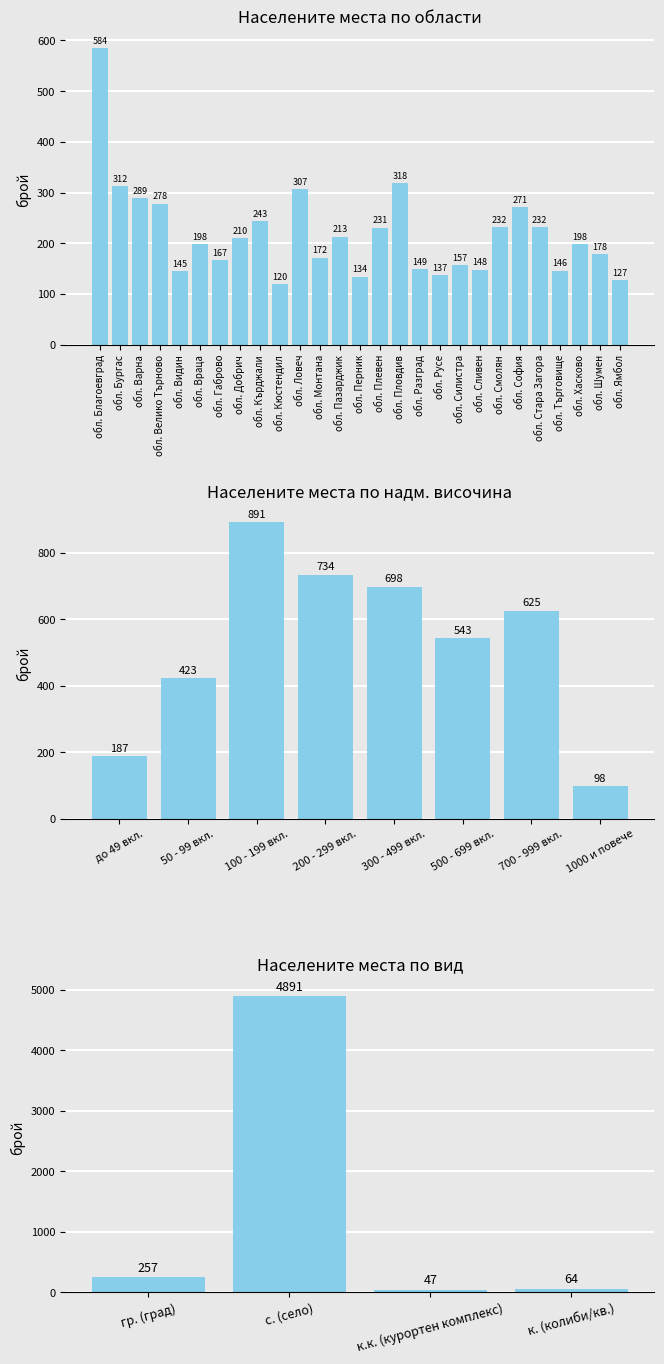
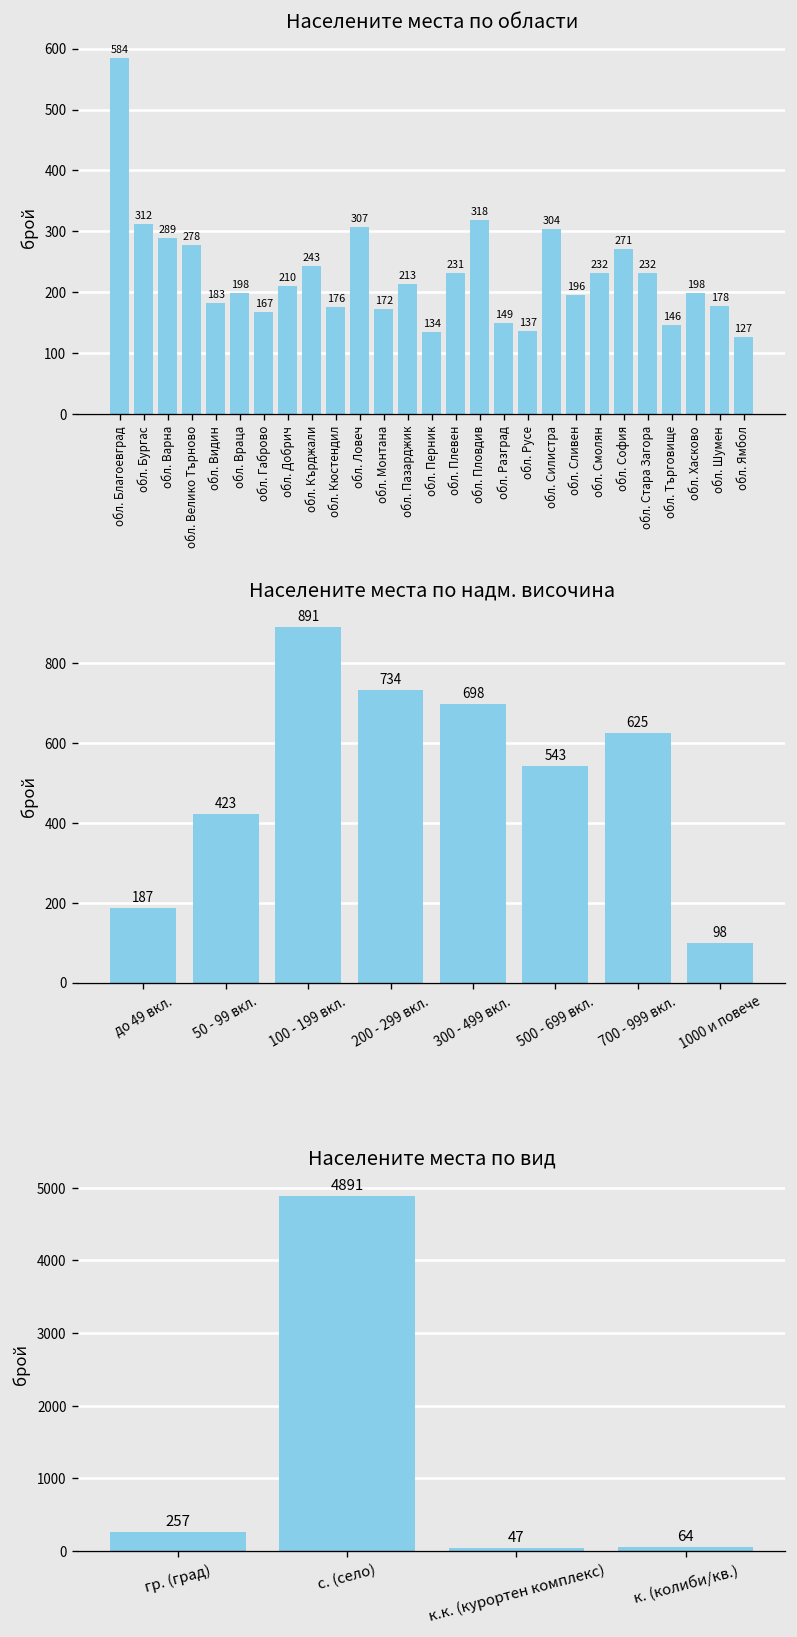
  {
    "Населените места по области": {
      "обл. Благоевград": 584,
      "обл. Бургас": 312,
      "обл. Варна": 289,
      "обл. Велико Търново": 278,
-     "обл. Видин": 145,
+     "обл. Видин": 183,
      "обл. Враца": 198,
      "обл. Габрово": 167,
      "обл. Добрич": 210,
      "обл. Кърджали": 243,
-     "обл. Кюстендил": 120,
+     "обл. Кюстендил": 176,
      "обл. Ловеч": 307,
      "обл. Монтана": 172,
      "обл. Пазарджик": 213,
      "обл. Перник": 134,
      "обл. Плевен": 231,
      "обл. Пловдив": 318,
      "обл. Разград": 149,
      "обл. Русе": 137,
-     "обл. Силистра": 157,
-     "обл. Сливен": 148,
+     "обл. Силистра": 304,
+     "обл. Сливен": 196,
      "обл. Смолян": 232,
      "обл. София": 271,
      "обл. Стара Загора": 232,
      "обл. Търговище": 146,
      "обл. Хасково": 198,
      "обл. Шумен": 178,
      "обл. Ямбол": 127
    },
    "Населените места по надм. височина": {
      "до 49 вкл.": 187,
      "50 - 99 вкл.": 423,
      "100 - 199 вкл.": 891,
      "200 - 299 вкл.": 734,
      "300 - 499 вкл.": 698,
      "500 - 699 вкл.": 543,
      "700 - 999 вкл.": 625,
      "1000 и повече": 98
    },
    "Населените места по вид": {
      "гр. (град)": 257,
      "с. (село)": 4891,
      "к.к. (курортен комплекс)": 47,
      "к. (колиби/кв.)": 64
    }
  }
